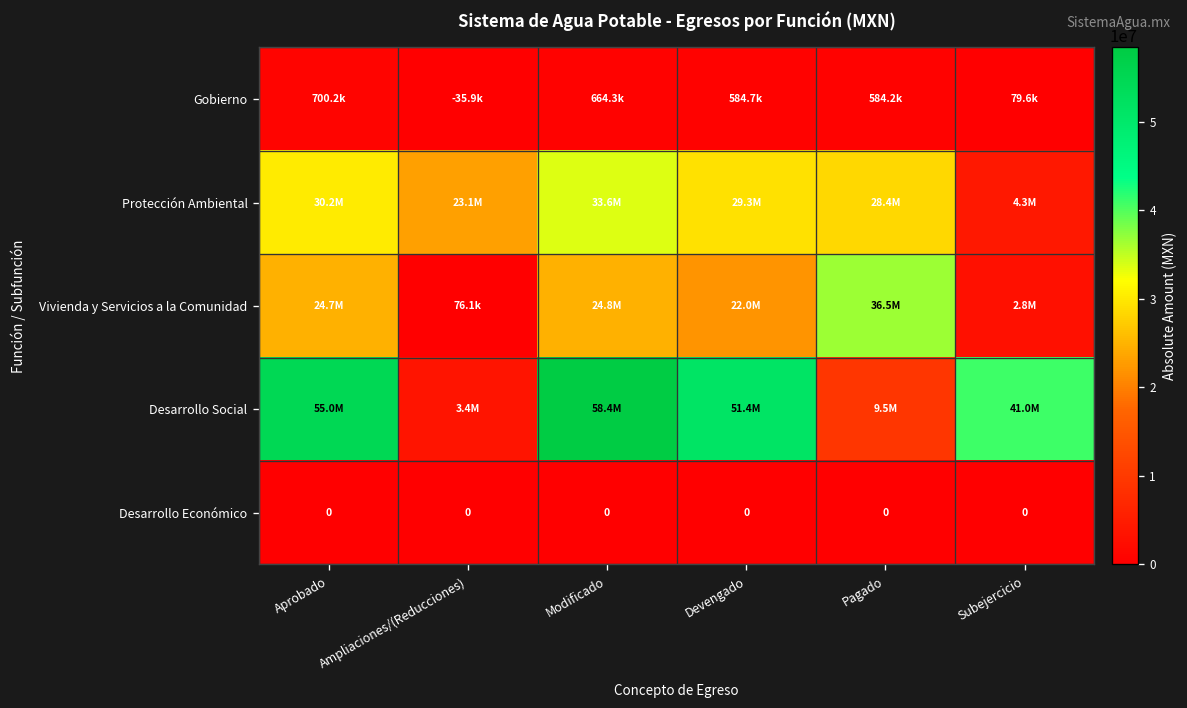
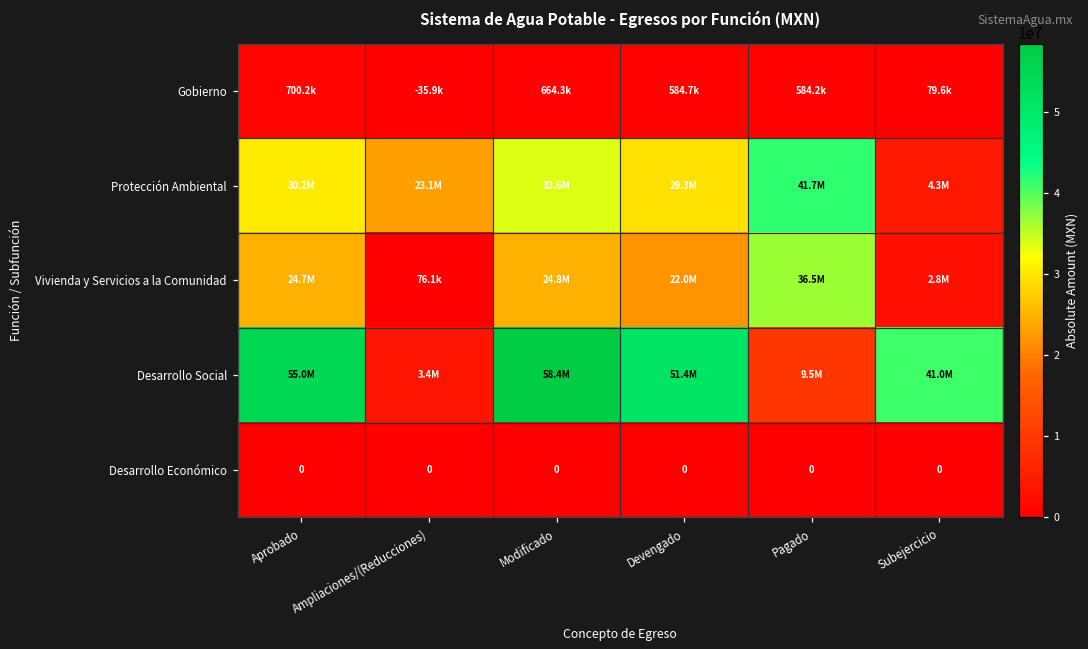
  {
    "Gobierno": {
      "Aprobado": "700.2k",
      "Ampliaciones/(Reducciones)": "-35.9k",
      "Modificado": "664.3k",
      "Devengado": "584.7k",
      "Pagado": "584.2k",
      "Subejercicio": "79.6k"
    },
    "Protección Ambiental": {
      "Aprobado": "30.2M",
      "Ampliaciones/(Reducciones)": "23.1M",
      "Modificado": "33.6M",
      "Devengado": "29.3M",
-     "Pagado": "28.4M",
+     "Pagado": "41.7M",
      "Subejercicio": "4.3M"
    },
    "Vivienda y Servicios a la Comunidad": {
      "Aprobado": "24.7M",
      "Ampliaciones/(Reducciones)": "76.1k",
      "Modificado": "24.8M",
      "Devengado": "22.0M",
      "Pagado": "36.5M",
      "Subejercicio": "2.8M"
    },
    "Desarrollo Social": {
      "Aprobado": "55.0M",
      "Ampliaciones/(Reducciones)": "3.4M",
      "Modificado": "58.4M",
      "Devengado": "51.4M",
      "Pagado": "9.5M",
      "Subejercicio": "41.0M"
    },
    "Desarrollo Económico": {
      "Aprobado": "0",
      "Ampliaciones/(Reducciones)": "0",
      "Modificado": "0",
      "Devengado": "0",
      "Pagado": "0",
      "Subejercicio": "0"
    }
  }
